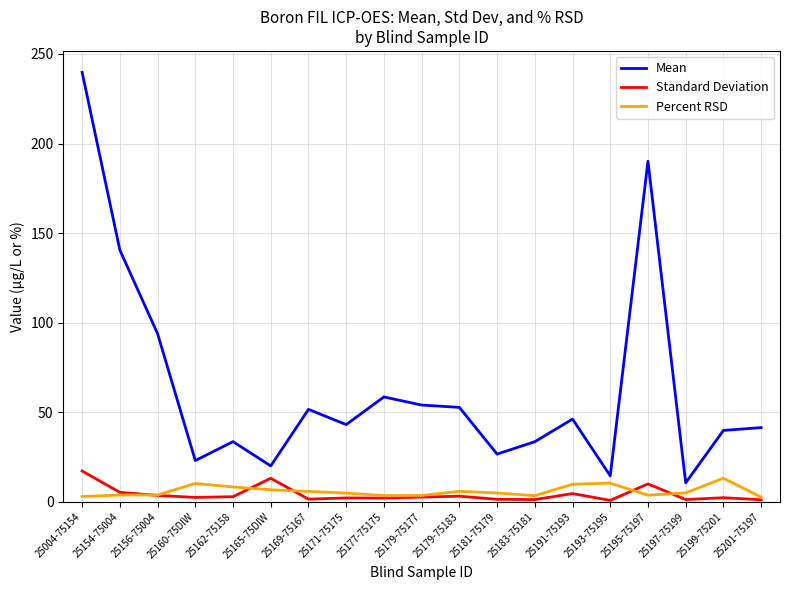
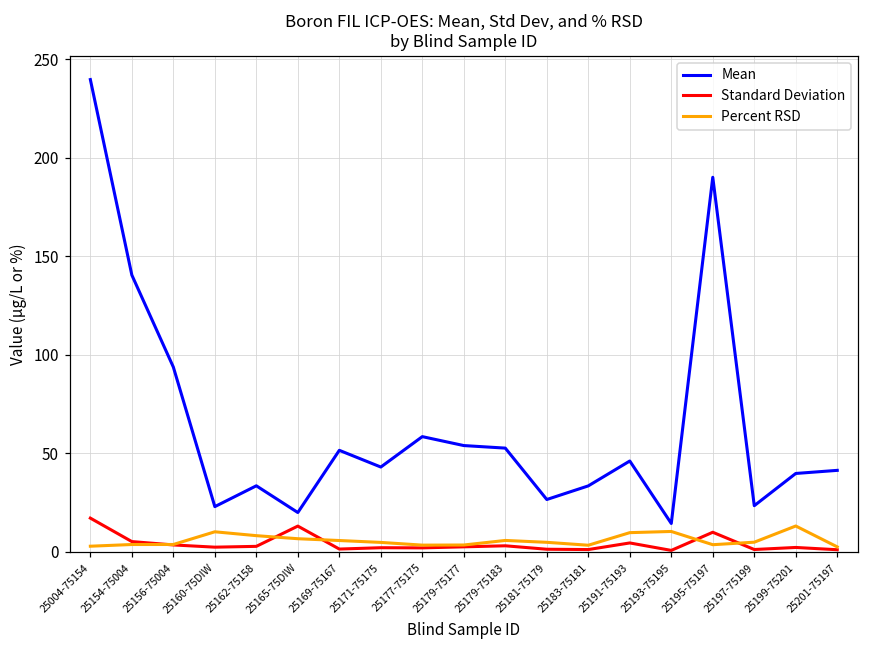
  {
    "Mean": {
      "25004-75154": 240,
      "25154-75004": 140,
      "25156-75004": 94,
      "25160-75DIW": 23,
      "25162-75158": 33,
      "25165-75DIW": 20,
      "25169-75167": 51,
      "25171-75175": 43,
      "25177-75175": 58,
      "25179-75177": 54,
      "25179-75183": 53,
      "25181-75179": 27,
      "25183-75181": 33,
      "25191-75193": 46,
      "25193-75195": 14,
      "25195-75197": 190,
-     "25197-75199": 10,
+     "25197-75199": 23,
      "25199-75201": 40,
      "25201-75197": 41
    },
    "Standard Deviation": {
      "25004-75154": 17,
      "25154-75004": 5,
      "25160-75DIW": 2,
      "25162-75158": 3,
      "25165-75DIW": 13,
      "25169-75167": 1,
      "25171-75175": 2,
      "25179-75183": 3,
      "25181-75179": 1,
      "25183-75181": 1,
      "25191-75193": 4,
      "25193-75195": 1,
      "25195-75197": 10,
      "25197-75199": 1,
      "25199-75201": 2,
      "25201-75197": 1
    },
    "Percent RSD": {
      "25004-75154": 3,
      "25154-75004": 4,
      "25160-75DIW": 10,
      "25162-75158": 8,
      "25165-75DIW": 7,
      "25169-75167": 6,
      "25171-75175": 5,
      "25179-75183": 6,
      "25181-75179": 5,
      "25183-75181": 3,
      "25191-75193": 10,
      "25193-75195": 10,
      "25195-75197": 4,
      "25197-75199": 5,
      "25199-75201": 13,
      "25201-75197": 2
    }
  }
